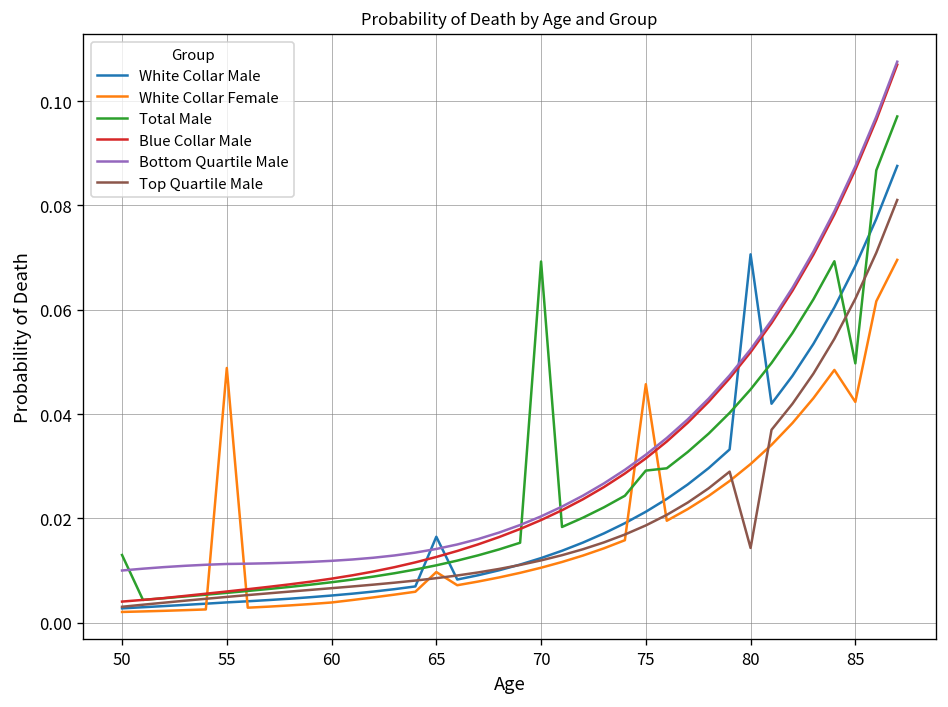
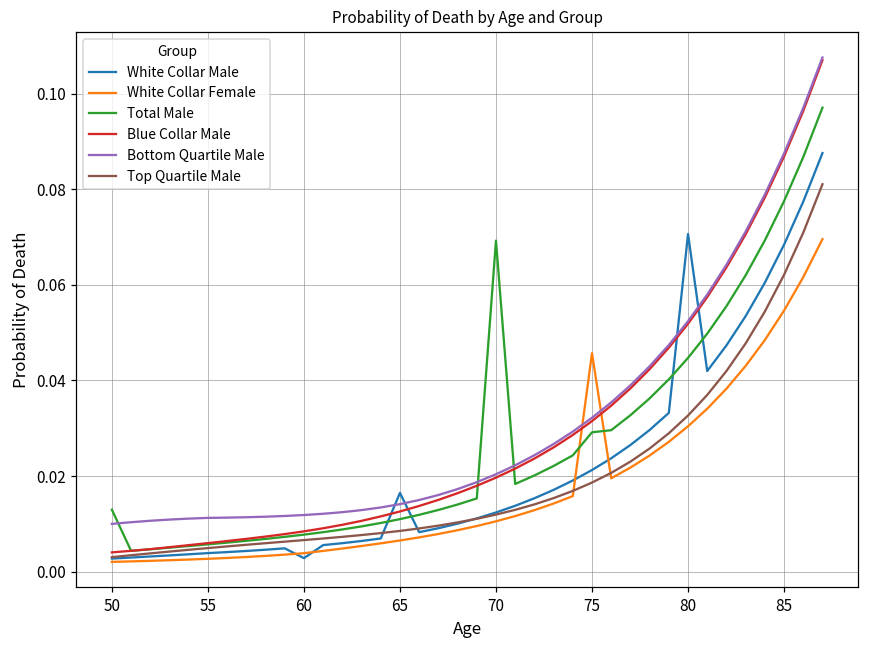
  {
    "White Collar Male": {
      "55": 0.004,
-     "60": 0.005,
+     "60": 0.003,
      "65": 0.016,
      "75": 0.021,
      "80": 0.071,
      "85": 0.068
    },
    "White Collar Female": {
      "50": 0.002,
-     "55": 0.049,
+     "55": 0.003,
      "60": 0.004,
-     "65": 0.010,
+     "65": 0.007,
      "70": 0.011,
      "75": 0.046,
      "80": 0.030,
-     "85": 0.042
+     "85": 0.055
    },
    "Total Male": {
      "50": 0.013,
      "60": 0.008,
      "65": 0.011,
      "70": 0.069,
      "75": 0.029,
      "80": 0.045,
-     "85": 0.050
+     "85": 0.077
    },
    "Blue Collar Male": {
      "50": 0.004,
      "60": 0.008,
      "65": 0.013,
      "70": 0.020,
      "75": 0.032,
      "85": 0.087
    },
    "Bottom Quartile Male": {
      "50": 0.010,
      "55": 0.011,
      "60": 0.012,
      "65": 0.014,
      "70": 0.020,
      "75": 0.032,
      "85": 0.087
    },
    "Top Quartile Male": {
      "55": 0.005,
      "60": 0.007,
      "65": 0.009,
      "75": 0.019,
-     "80": 0.014,
+     "80": 0.033,
      "85": 0.062
    }
  }
